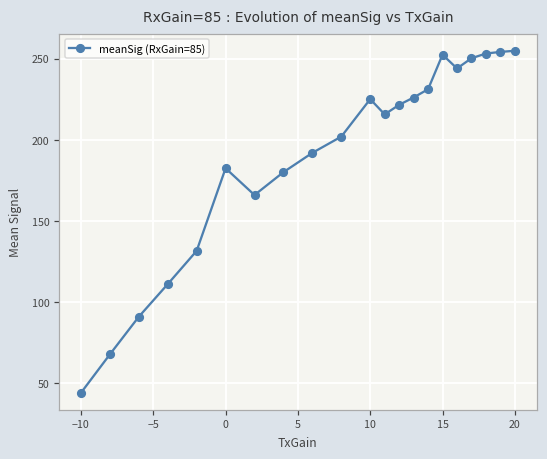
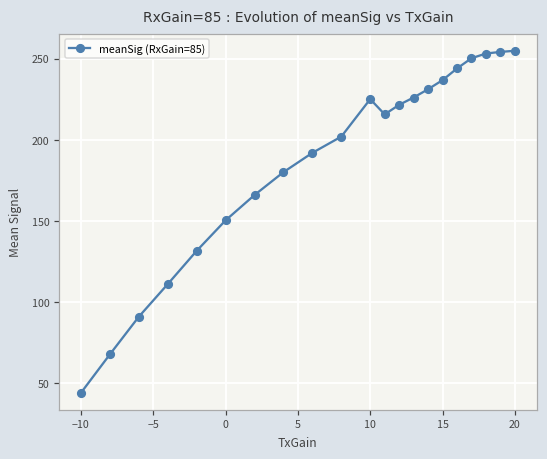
  {
    "−10": 44,
-   "0": 183,
+   "0": 151,
    "10": 225,
-   "15": 253,
+   "15": 237,
    "20": 255
  }
